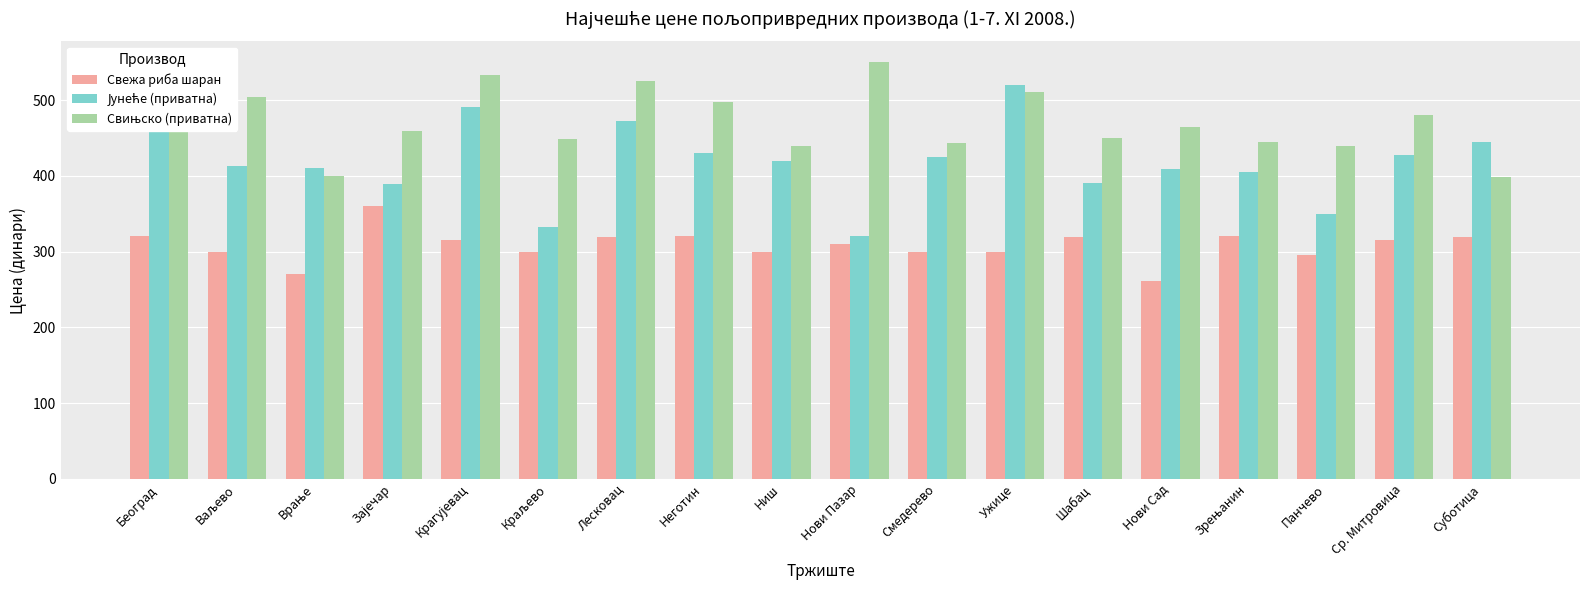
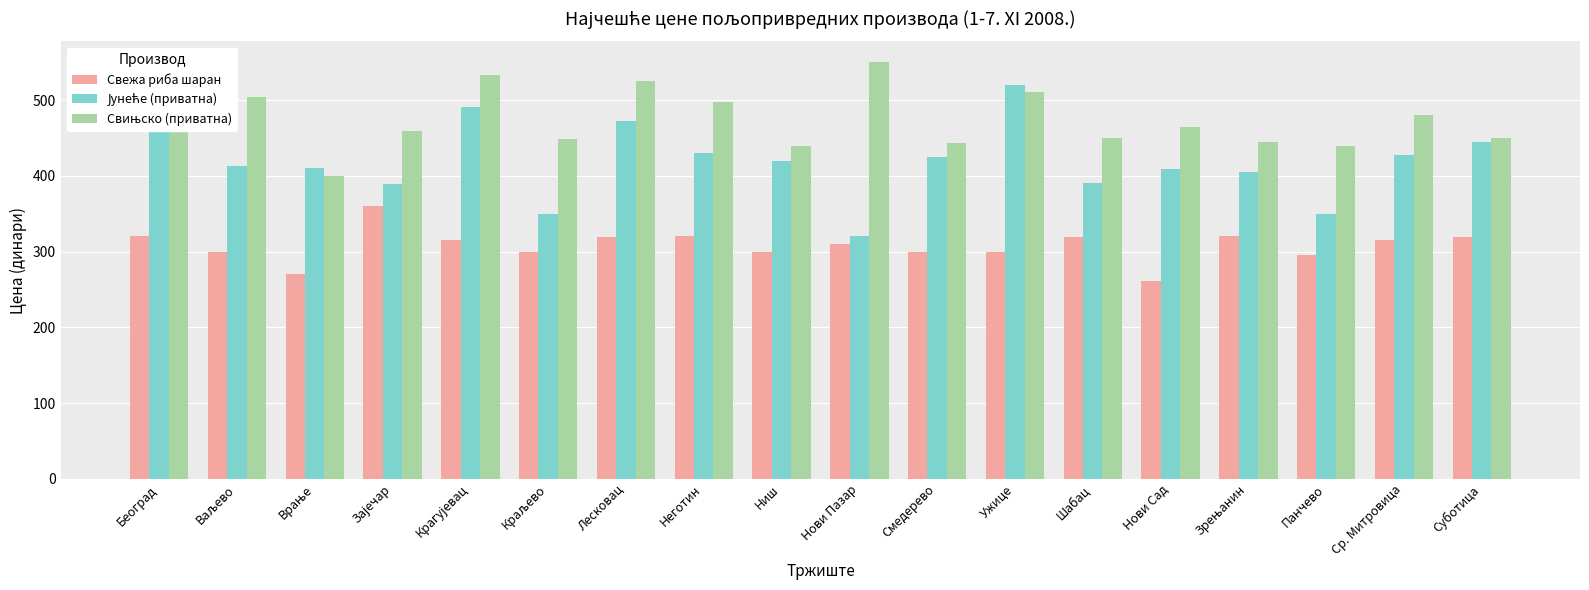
  {
    "Свежа риба шаран": {
      "Београд": 320,
      "Ваљево": 300,
      "Врање": 270,
      "Зајечар": 360,
      "Крагујевац": 320,
      "Краљево": 300,
      "Лесковац": 320,
      "Неготин": 320,
      "Ниш": 300,
      "Нови Пазар": 310,
      "Смедерево": 300,
      "Ужице": 300,
      "Шабац": 320,
      "Нови Сад": 260,
      "Зрењанин": 320,
      "Панчево": 300,
      "Ср. Митровица": 320,
      "Суботица": 320
    },
    "Јунеће (приватна)": {
      "Ваљево": 410,
      "Врање": 410,
      "Зајечар": 390,
      "Крагујевац": 490,
-     "Краљево": 330,
+     "Краљево": 350,
      "Лесковац": 470,
      "Неготин": 430,
      "Ниш": 420,
      "Нови Пазар": 320,
      "Смедерево": 420,
      "Ужице": 520,
      "Шабац": 390,
      "Нови Сад": 410,
      "Зрењанин": 410,
      "Панчево": 350,
      "Ср. Митровица": 430,
      "Суботица": 450
    },
    "Свињско (приватна)": {
      "Ваљево": 500,
      "Врање": 400,
      "Зајечар": 460,
      "Крагујевац": 530,
      "Краљево": 450,
      "Лесковац": 530,
      "Неготин": 500,
      "Ниш": 440,
      "Нови Пазар": 550,
      "Смедерево": 440,
      "Ужице": 510,
      "Шабац": 450,
      "Нови Сад": 470,
      "Зрењанин": 450,
      "Панчево": 440,
      "Ср. Митровица": 480,
-     "Суботица": 400
+     "Суботица": 450
    }
  }
